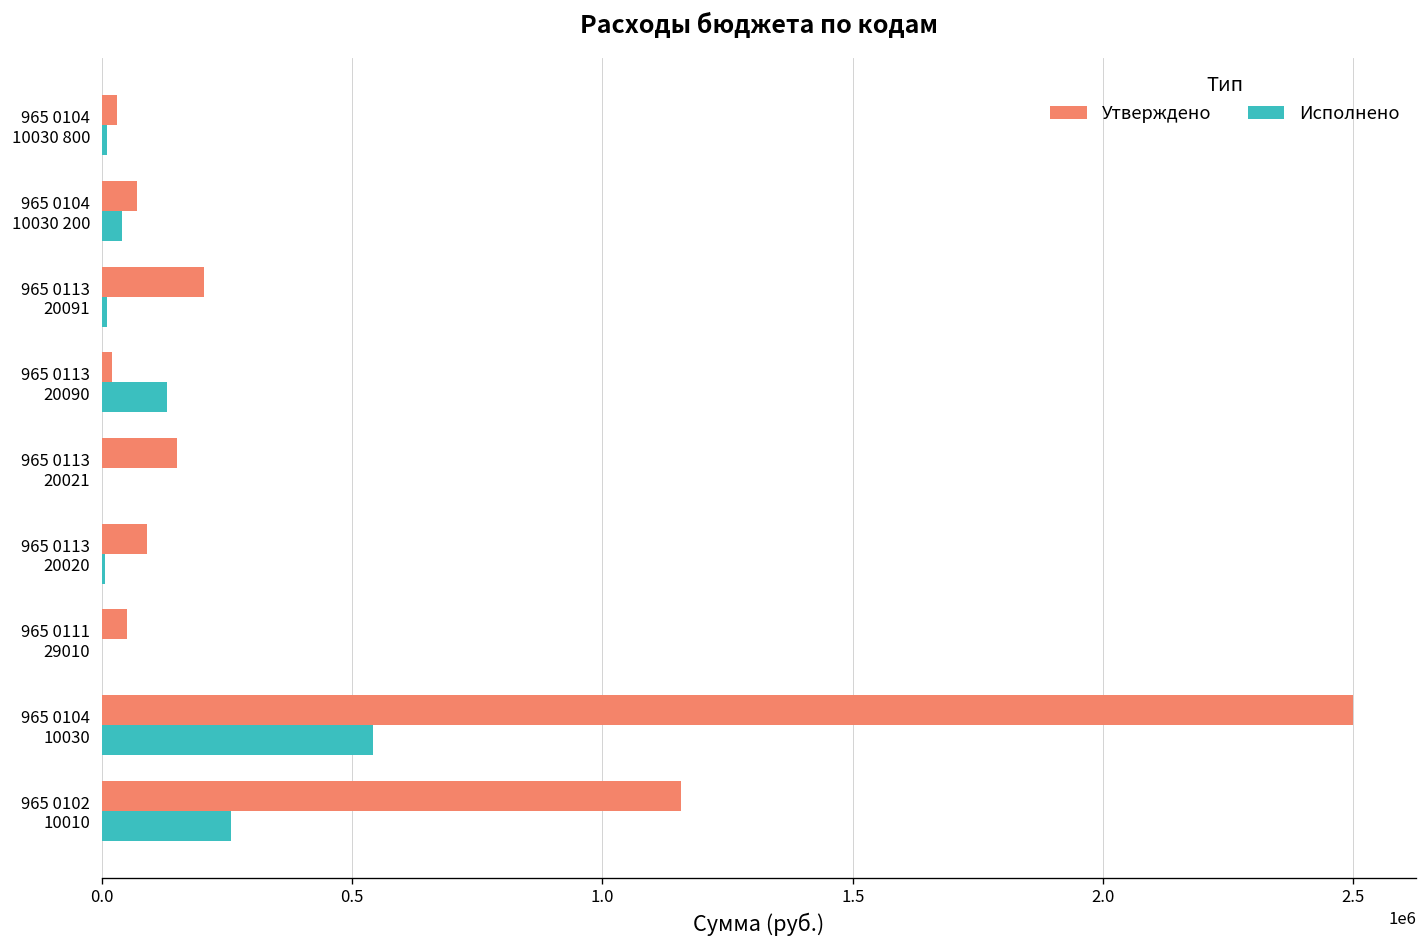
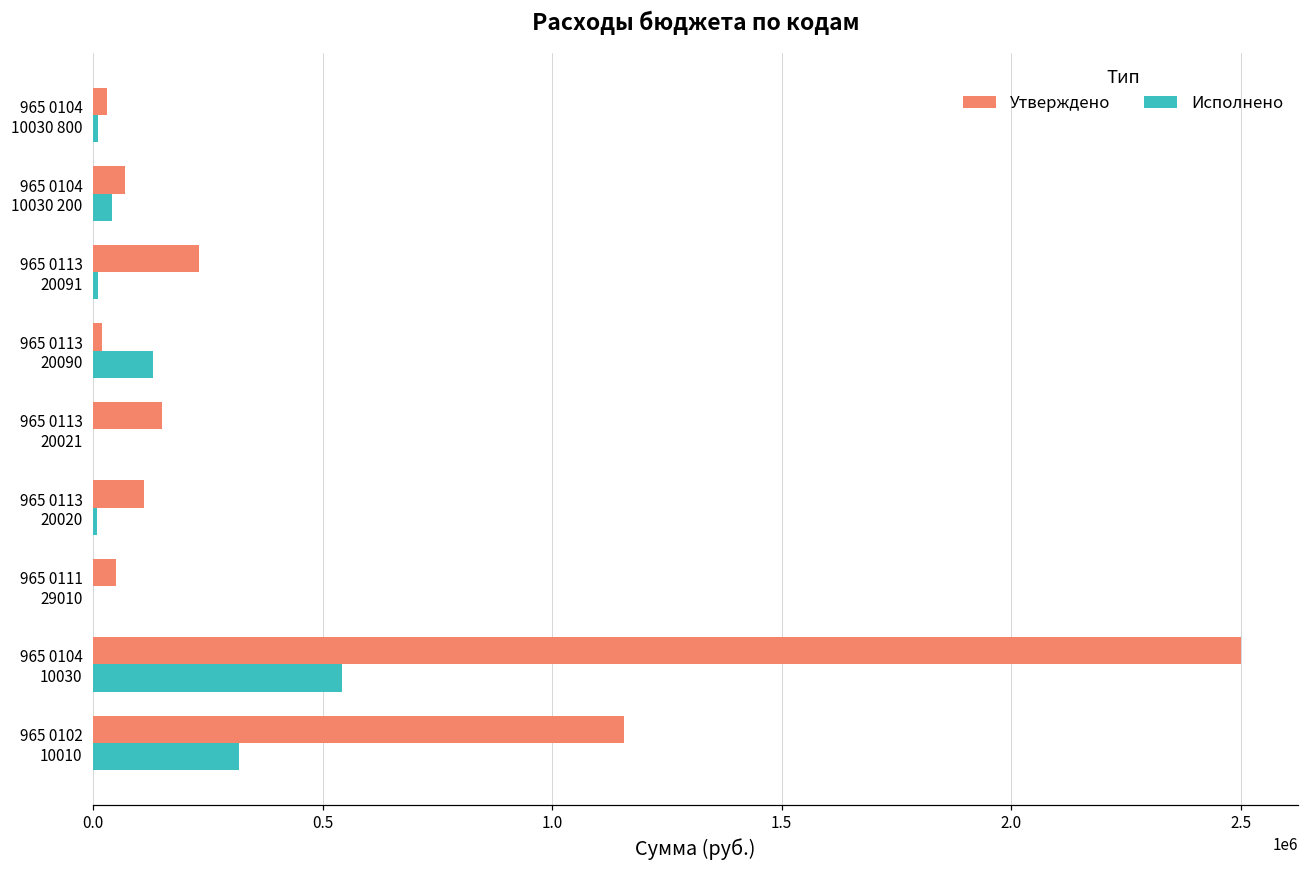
  {
    "Утверждено": {
      "965 0104 10030 800": 30000,
      "965 0104 10030 200": 70000,
-     "965 0113 20091": 200000,
+     "965 0113 20091": 230000,
      "965 0113 20090": 20000,
      "965 0113 20021": 150000,
-     "965 0113 20020": 90000,
+     "965 0113 20020": 110000,
      "965 0111 29010": 50000,
      "965 0104 10030": 2500000,
      "965 0102 10010": 1160000
    },
    "Исполнено": {
      "965 0104 10030 800": 10000,
      "965 0104 10030 200": 40000,
      "965 0113 20091": 10000,
      "965 0113 20090": 130000,
      "965 0113 20021": 0,
      "965 0113 20020": 10000,
      "965 0111 29010": 0,
      "965 0104 10030": 540000,
-     "965 0102 10010": 260000
+     "965 0102 10010": 320000
    }
  }
